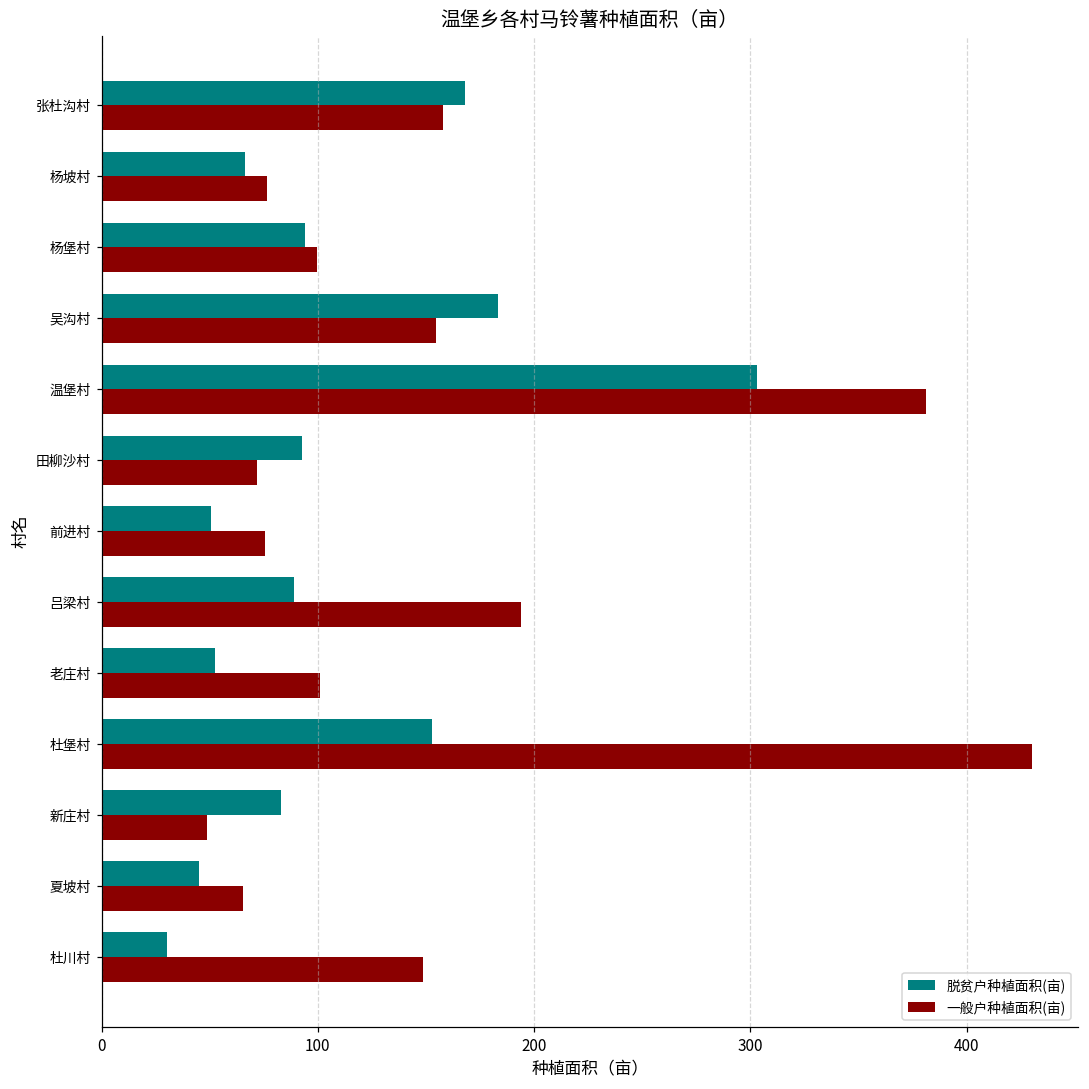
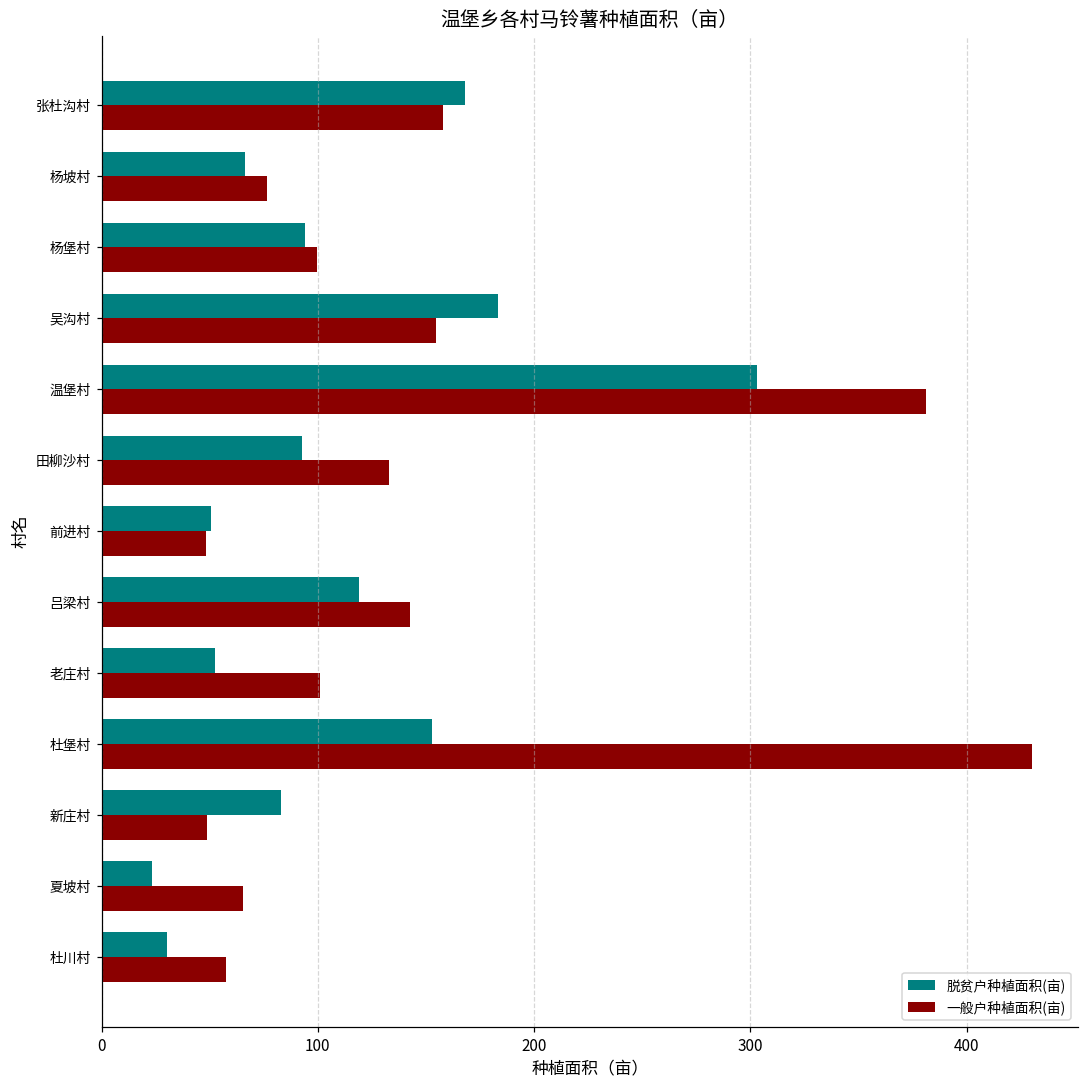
  {
    "脱贫户种植面积(亩)": {
      "张杜沟村": 168,
      "杨坡村": 67,
      "杨堡村": 94,
      "吴沟村": 183,
      "温堡村": 303,
      "田柳沙村": 93,
      "前进村": 51,
-     "吕梁村": 89,
+     "吕梁村": 119,
      "老庄村": 53,
      "杜堡村": 153,
      "新庄村": 83,
-     "夏坡村": 45,
+     "夏坡村": 24,
      "杜川村": 30
    },
    "一般户种植面积(亩)": {
      "张杜沟村": 158,
      "杨坡村": 77,
      "杨堡村": 100,
      "吴沟村": 155,
      "温堡村": 381,
-     "田柳沙村": 72,
-     "前进村": 76,
-     "吕梁村": 194,
+     "田柳沙村": 133,
+     "前进村": 49,
+     "吕梁村": 142,
      "老庄村": 101,
      "杜堡村": 430,
      "新庄村": 49,
      "夏坡村": 65,
-     "杜川村": 149
+     "杜川村": 58
    }
  }
